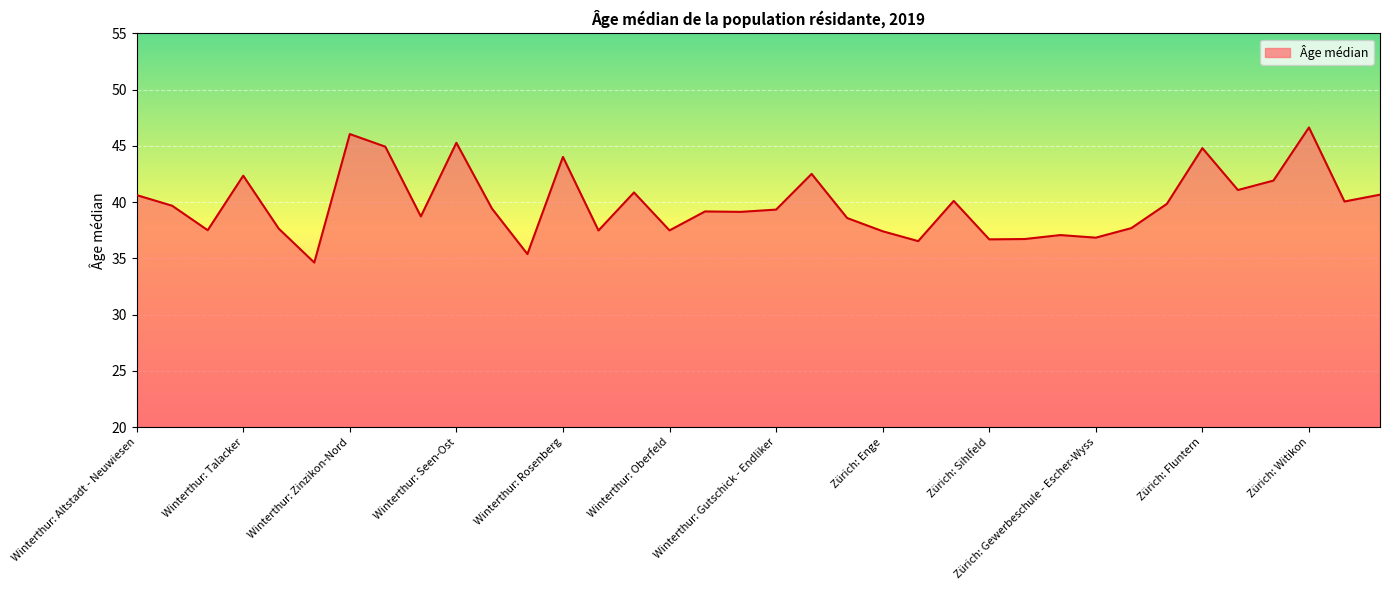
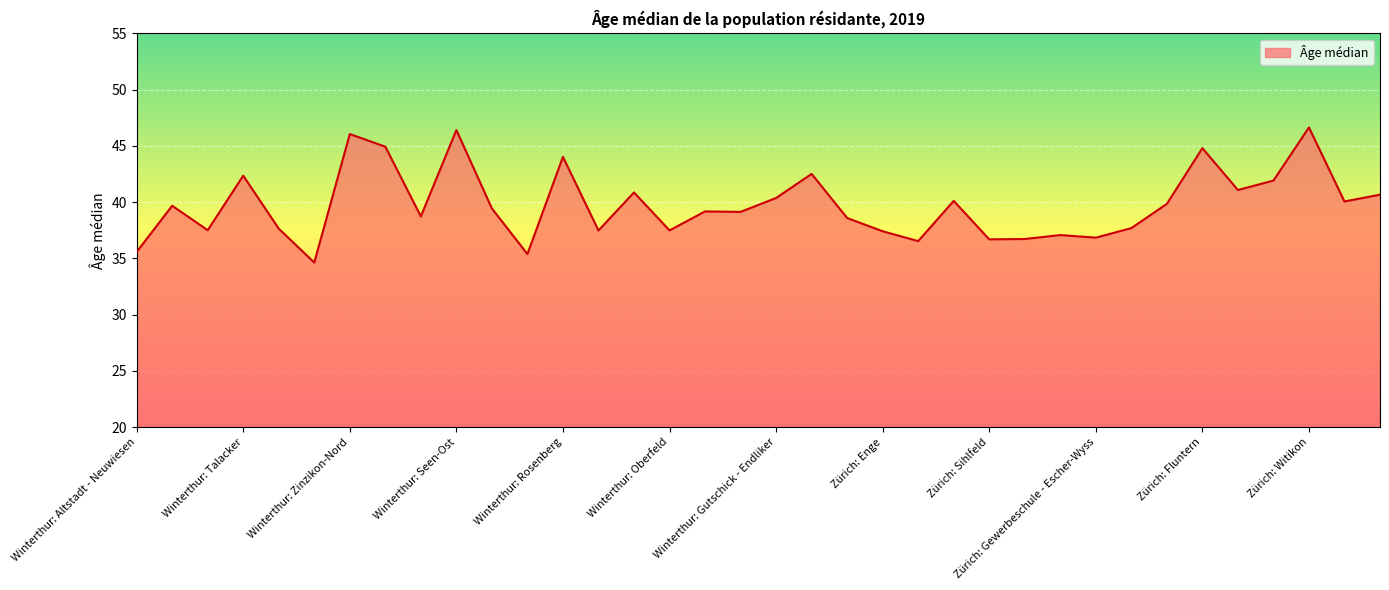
  {
-   "Winterthur: Altstadt - Neuwiesen": 40.6,
+   "Winterthur: Altstadt - Neuwiesen": 35.6,
    "Winterthur: Talacker": 42.3,
    "Winterthur: Zinzikon-Nord": 46.0,
-   "Winterthur: Seen-Ost": 45.3,
+   "Winterthur: Seen-Ost": 46.4,
    "Winterthur: Rosenberg": 44.0,
    "Winterthur: Oberfeld": 37.5,
-   "Winterthur: Gutschick - Endliker": 39.3,
+   "Winterthur: Gutschick - Endliker": 40.4,
    "Zürich: Enge": 37.4,
    "Zürich: Sihlfeld": 36.7,
    "Zürich: Gewerbeschule - Escher-Wyss": 36.8,
    "Zürich: Fluntern": 44.8,
    "Zürich: Witikon": 46.6
  }
